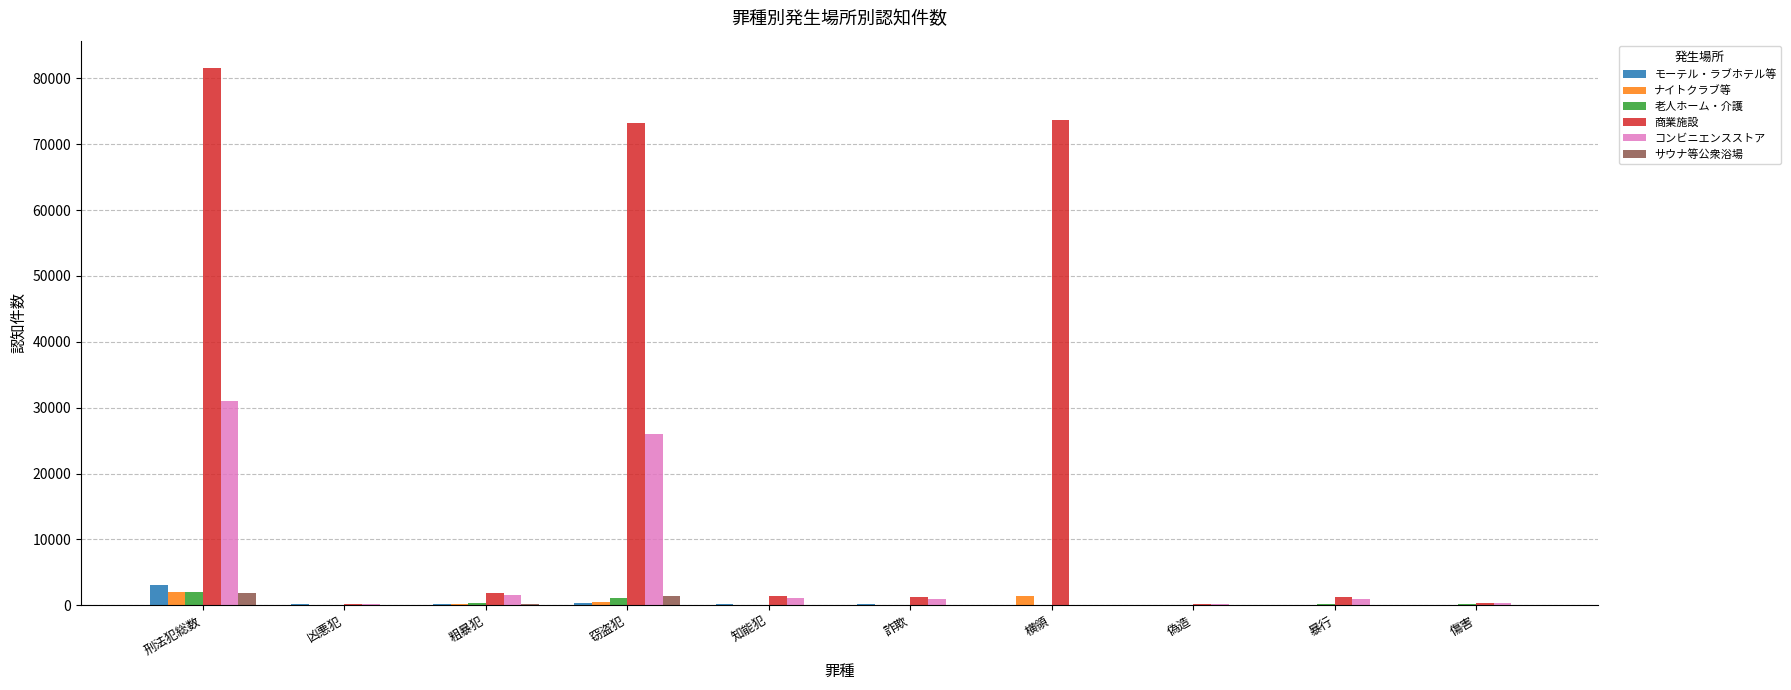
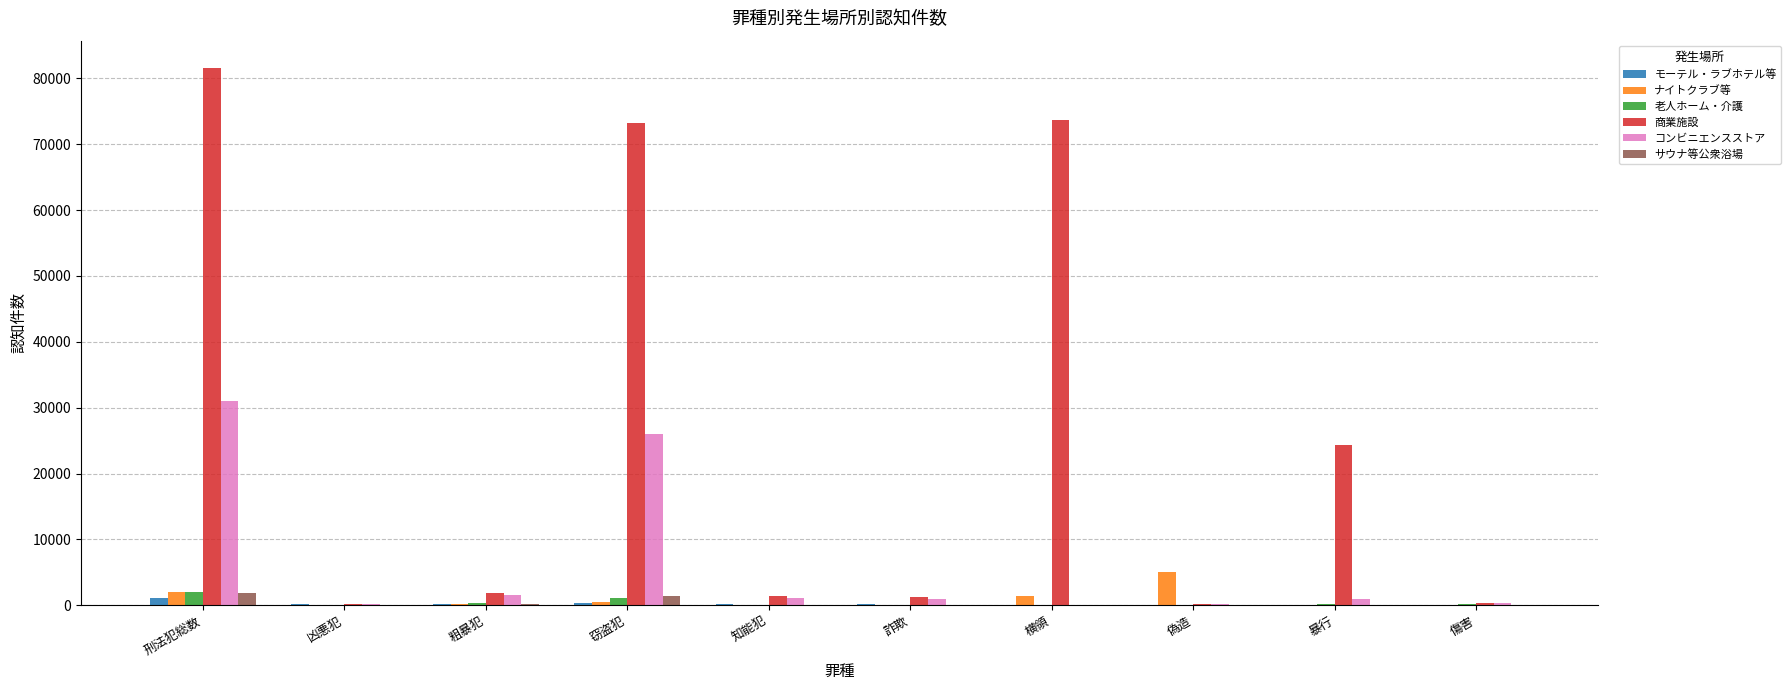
  {
    "モーテル・ラブホテル等": {
-     "刑法犯総数": 3000,
+     "刑法犯総数": 1000,
      "窃盗犯": 0
    },
    "ナイトクラブ等": {
      "刑法犯総数": 2000,
      "窃盗犯": 0,
      "横領": 1000,
-     "偽造": 0
+     "偽造": 5000
    },
    "老人ホーム・介護": {
      "刑法犯総数": 2000,
      "窃盗犯": 1000
    },
    "商業施設": {
      "刑法犯総数": 82000,
      "粗暴犯": 2000,
      "窃盗犯": 73000,
      "知能犯": 1000,
      "詐欺": 1000,
      "横領": 74000,
-     "暴行": 1000,
+     "暴行": 24000,
      "傷害": 0
    },
    "コンビニエンスストア": {
      "刑法犯総数": 31000,
      "粗暴犯": 1000,
      "窃盗犯": 26000,
      "知能犯": 1000,
      "詐欺": 1000,
      "暴行": 1000
    },
    "サウナ等公衆浴場": {
      "刑法犯総数": 2000,
      "窃盗犯": 1000
    }
  }
